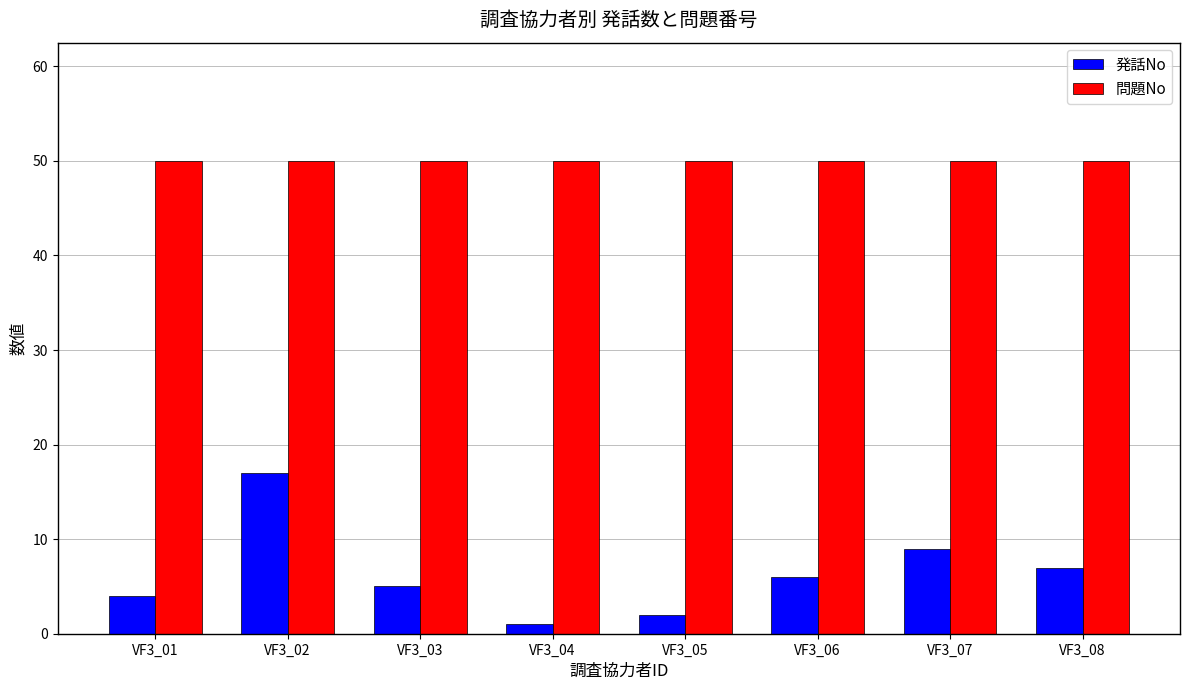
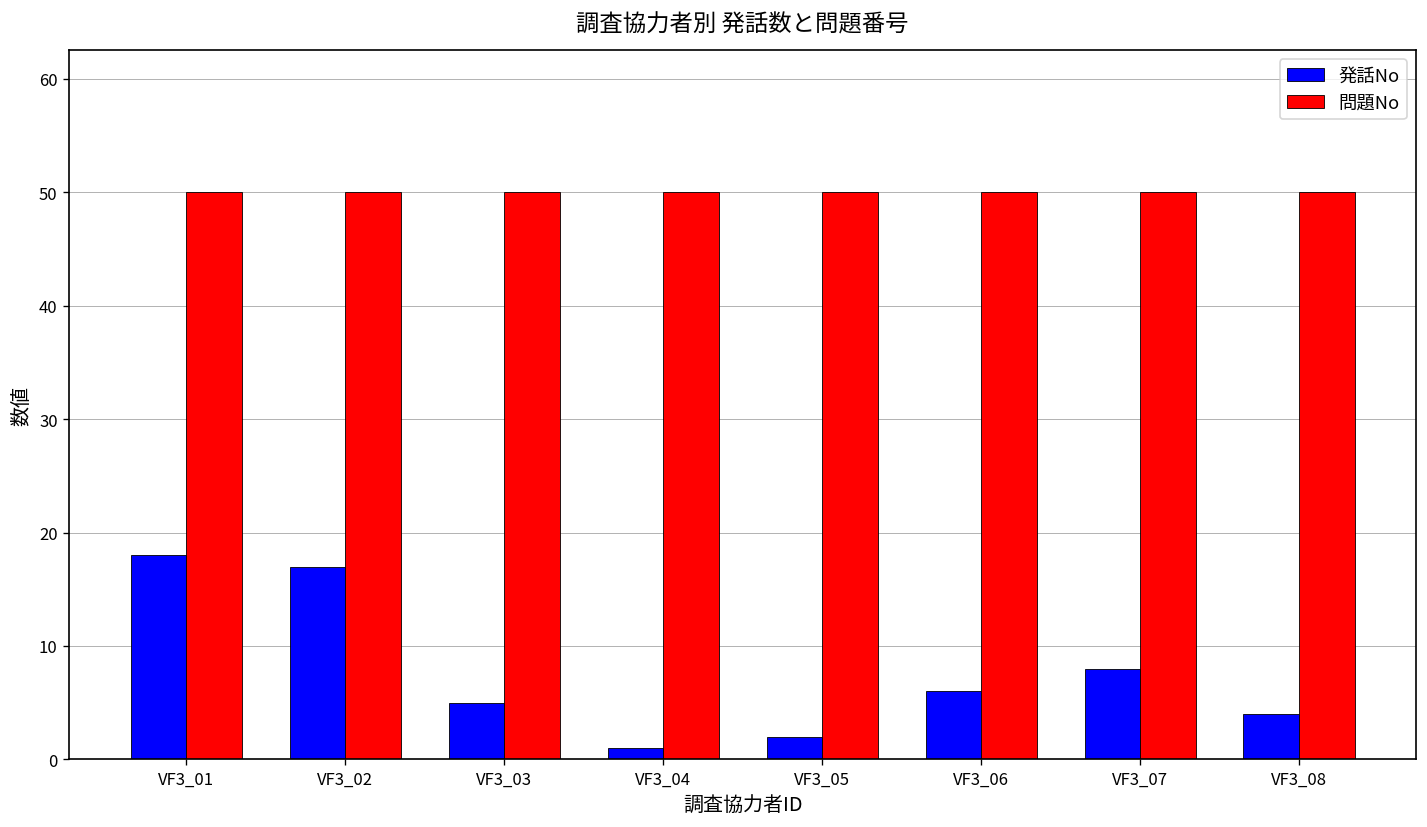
  {
    "発話No": {
-     "VF3_01": 4,
+     "VF3_01": 18,
      "VF3_02": 17,
      "VF3_03": 5,
      "VF3_04": 1,
      "VF3_05": 2,
      "VF3_06": 6,
-     "VF3_07": 9,
-     "VF3_08": 7
+     "VF3_07": 8,
+     "VF3_08": 4
    },
    "問題No": {
      "VF3_01": 50,
      "VF3_02": 50,
      "VF3_03": 50,
      "VF3_04": 50,
      "VF3_05": 50,
      "VF3_06": 50,
      "VF3_07": 50,
      "VF3_08": 50
    }
  }
